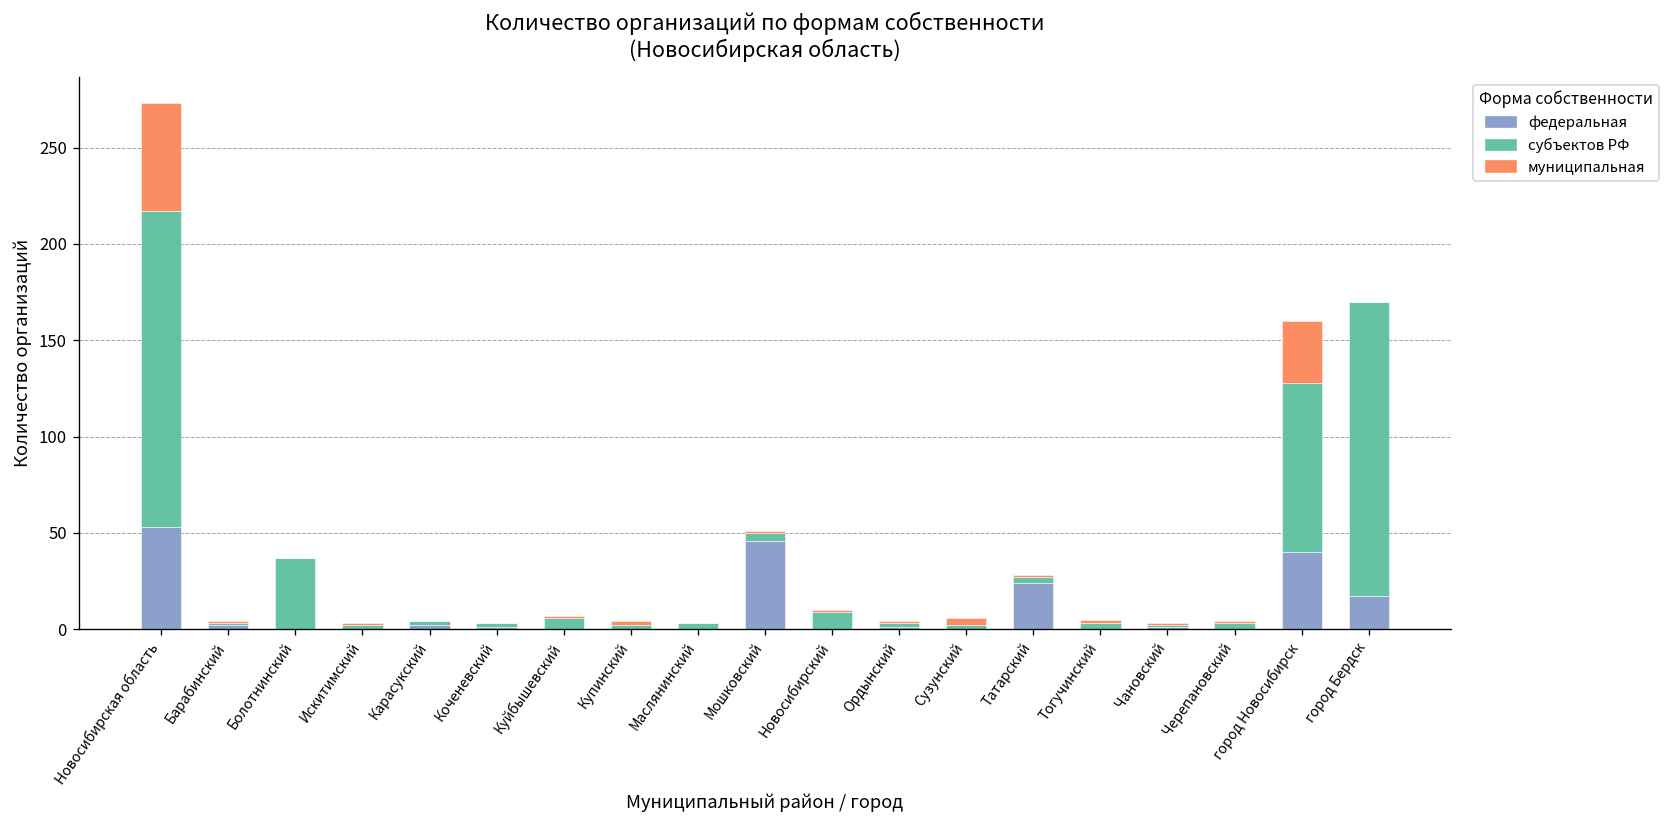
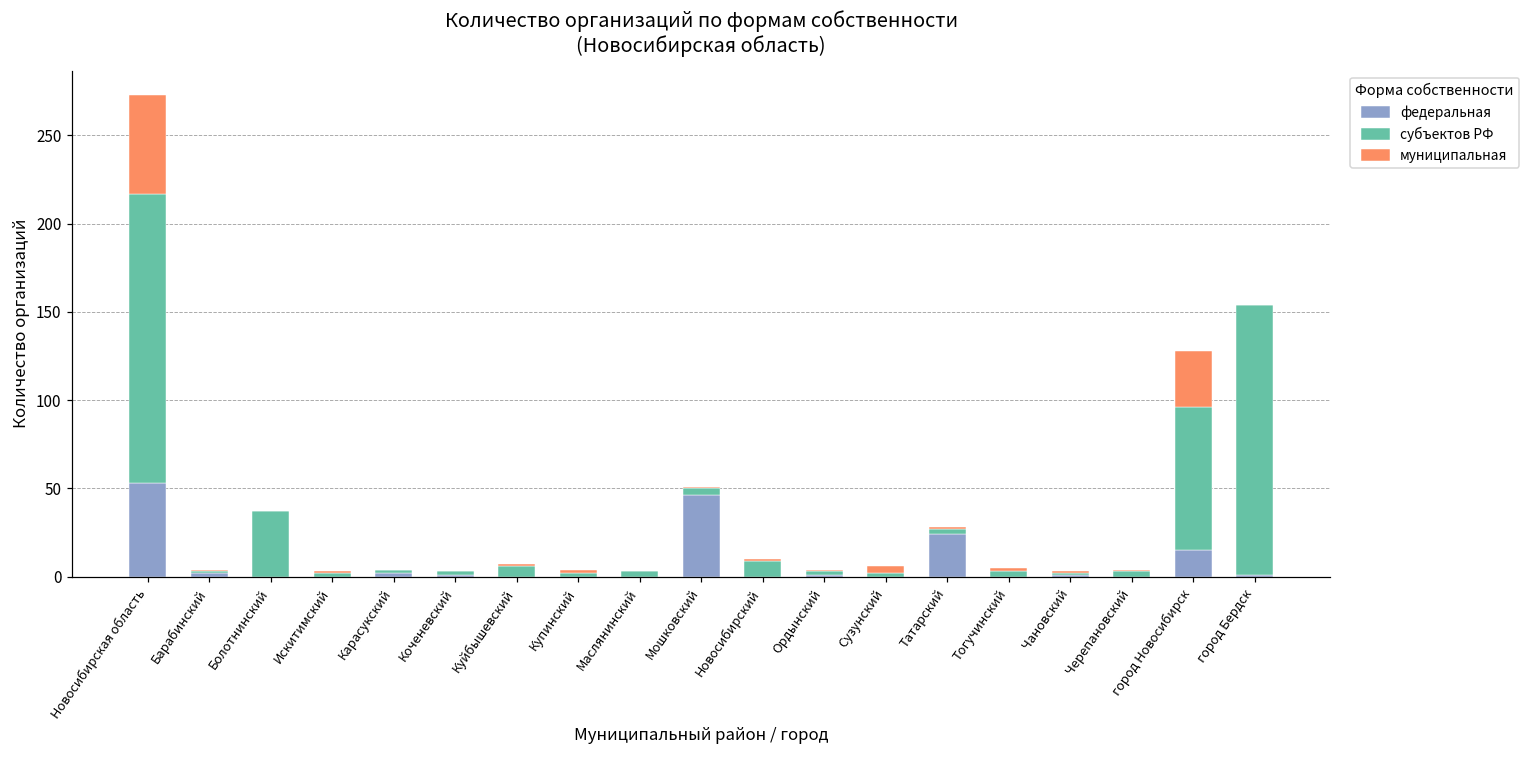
  {
    "федеральная": {
      "Новосибирская область": 53,
      "Барабинский": 2,
      "Болотнинский": 0,
      "Искитимский": 0,
      "Карасукский": 2,
      "Куйбышевский": 0,
      "Купинский": 0,
      "Маслянинский": 0,
      "Мошковский": 46,
      "Новосибирский": 0,
      "Сузунский": 0,
      "Татарский": 24,
      "Тогучинский": 0,
      "Черепановский": 0,
-     "город Новосибирск": 40,
-     "город Бердск": 17
+     "город Новосибирск": 15,
+     "город Бердск": 1
    },
    "субъектов РФ": {
      "Новосибирская область": 164,
      "Болотнинский": 37,
      "Искитимский": 2,
      "Карасукский": 2,
      "Коченевский": 2,
      "Куйбышевский": 6,
      "Купинский": 2,
      "Маслянинский": 3,
      "Мошковский": 4,
      "Новосибирский": 9,
      "Ордынский": 2,
      "Сузунский": 2,
      "Татарский": 3,
      "Тогучинский": 3,
      "Черепановский": 3,
-     "город Новосибирск": 88,
+     "город Новосибирск": 81,
      "город Бердск": 153
    },
    "муниципальная": {
      "Новосибирская область": 56,
      "Болотнинский": 0,
      "Карасукский": 0,
      "Коченевский": 0,
      "Купинский": 2,
      "Маслянинский": 0,
      "Сузунский": 4,
      "Тогучинский": 2,
      "город Новосибирск": 32,
      "город Бердск": 0
    }
  }
